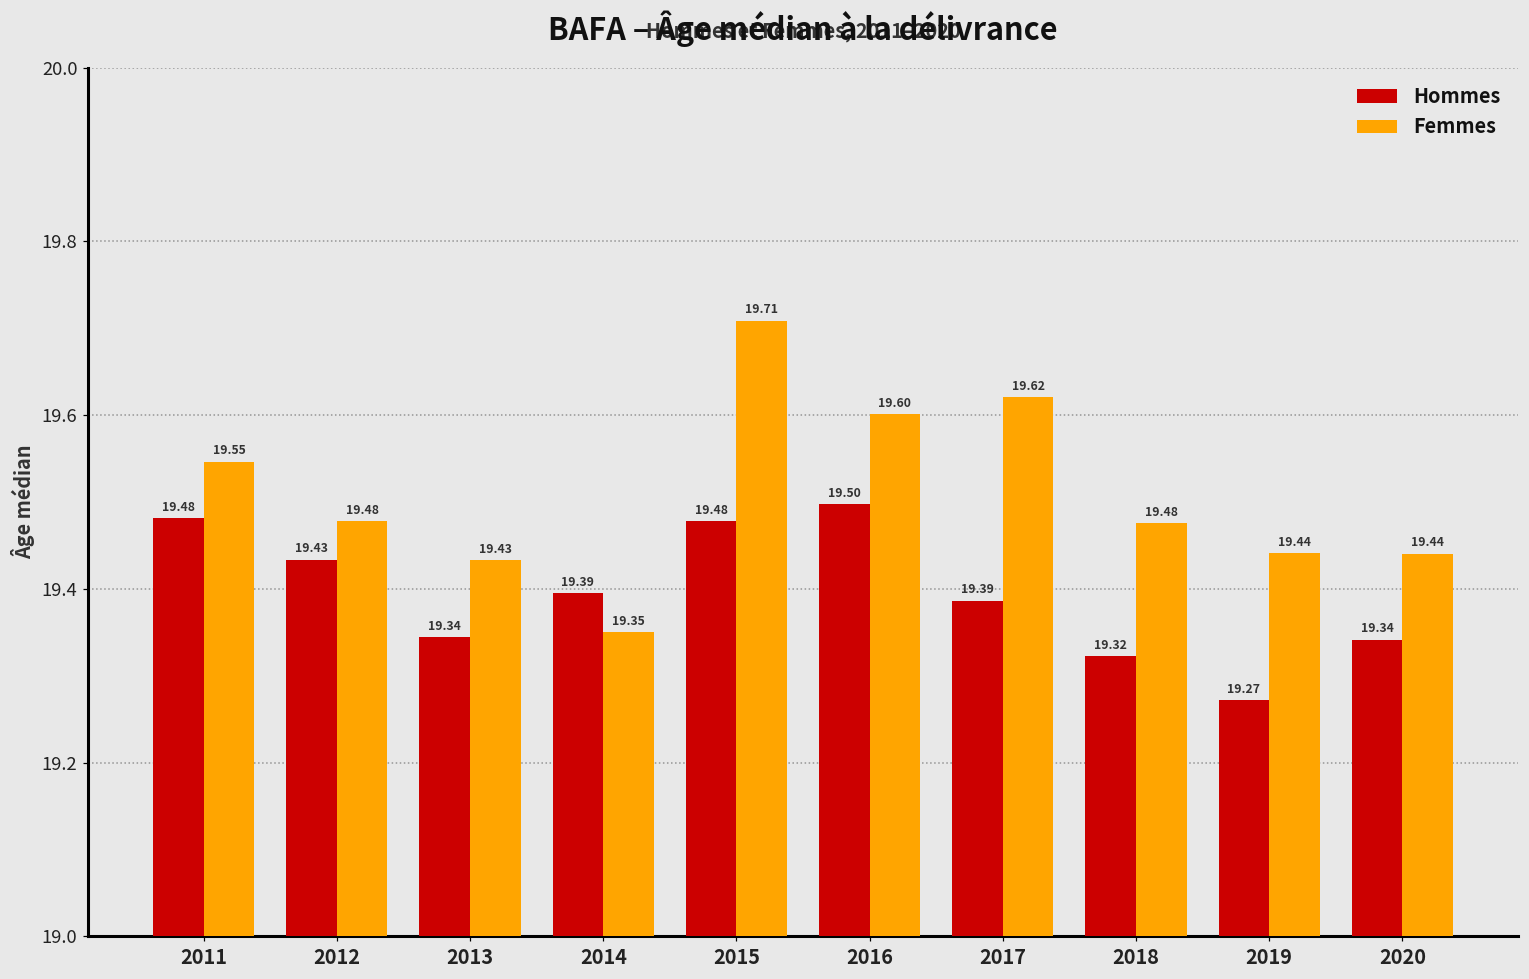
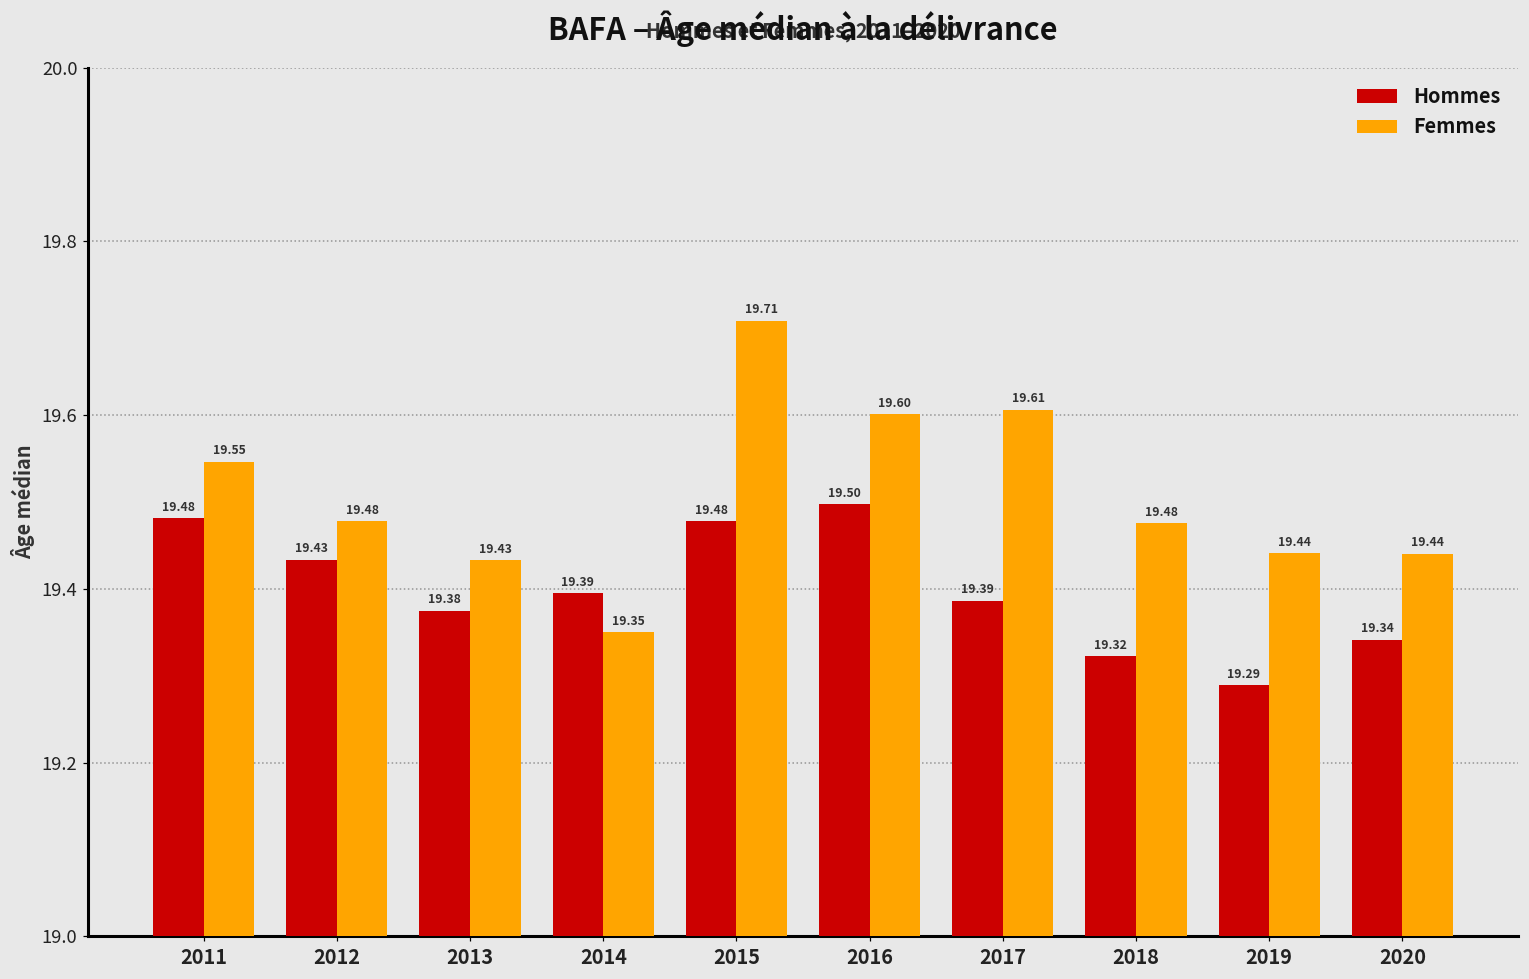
  {
    "Hommes": {
      "2011": 19.48,
      "2012": 19.43,
-     "2013": 19.34,
+     "2013": 19.38,
      "2014": 19.39,
      "2015": 19.48,
      "2016": 19.50,
      "2017": 19.39,
      "2018": 19.32,
-     "2019": 19.27,
+     "2019": 19.29,
      "2020": 19.34
    },
    "Femmes": {
      "2011": 19.55,
      "2012": 19.48,
      "2013": 19.43,
      "2014": 19.35,
      "2015": 19.71,
      "2016": 19.60,
-     "2017": 19.62,
+     "2017": 19.61,
      "2018": 19.48,
      "2019": 19.44,
      "2020": 19.44
    }
  }
